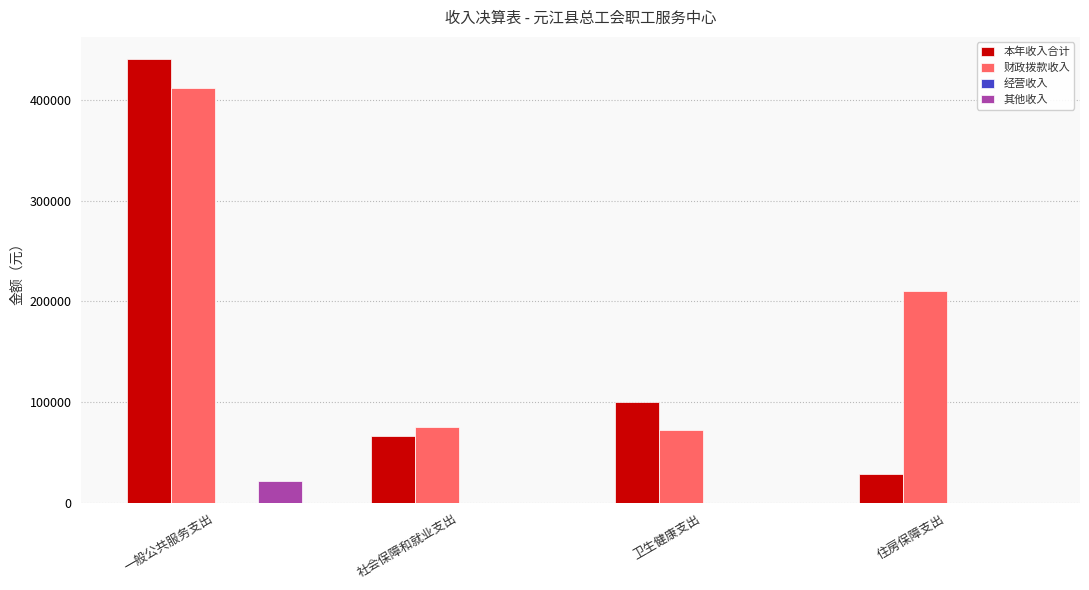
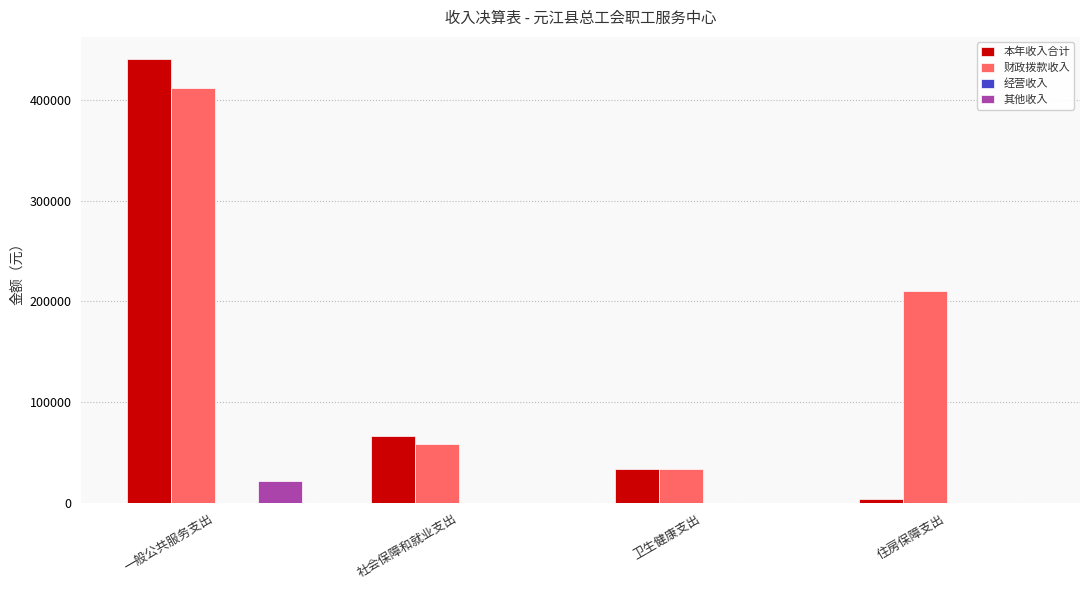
  {
    "本年收入合计": {
      "一般公共服务支出": 441000,
      "社会保障和就业支出": 66000,
-     "卫生健康支出": 100000,
-     "住房保障支出": 29000
+     "卫生健康支出": 34000,
+     "住房保障支出": 4000
    },
    "财政拨款收入": {
      "一般公共服务支出": 412000,
-     "社会保障和就业支出": 76000,
-     "卫生健康支出": 72000,
+     "社会保障和就业支出": 58000,
+     "卫生健康支出": 34000,
      "住房保障支出": 211000
    },
    "经营收入": {
      "一般公共服务支出": 0,
      "社会保障和就业支出": 0,
      "卫生健康支出": 0,
      "住房保障支出": 0
    },
    "其他收入": {
      "一般公共服务支出": 21000,
      "社会保障和就业支出": 0,
      "卫生健康支出": 0,
      "住房保障支出": 0
    }
  }
